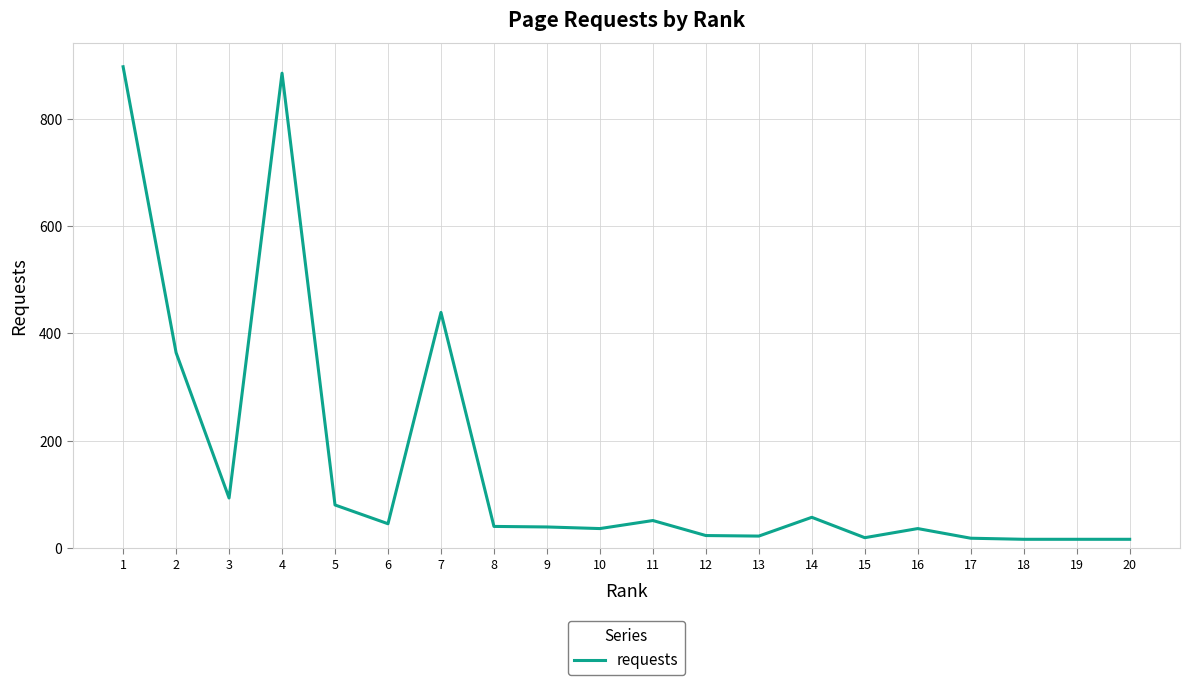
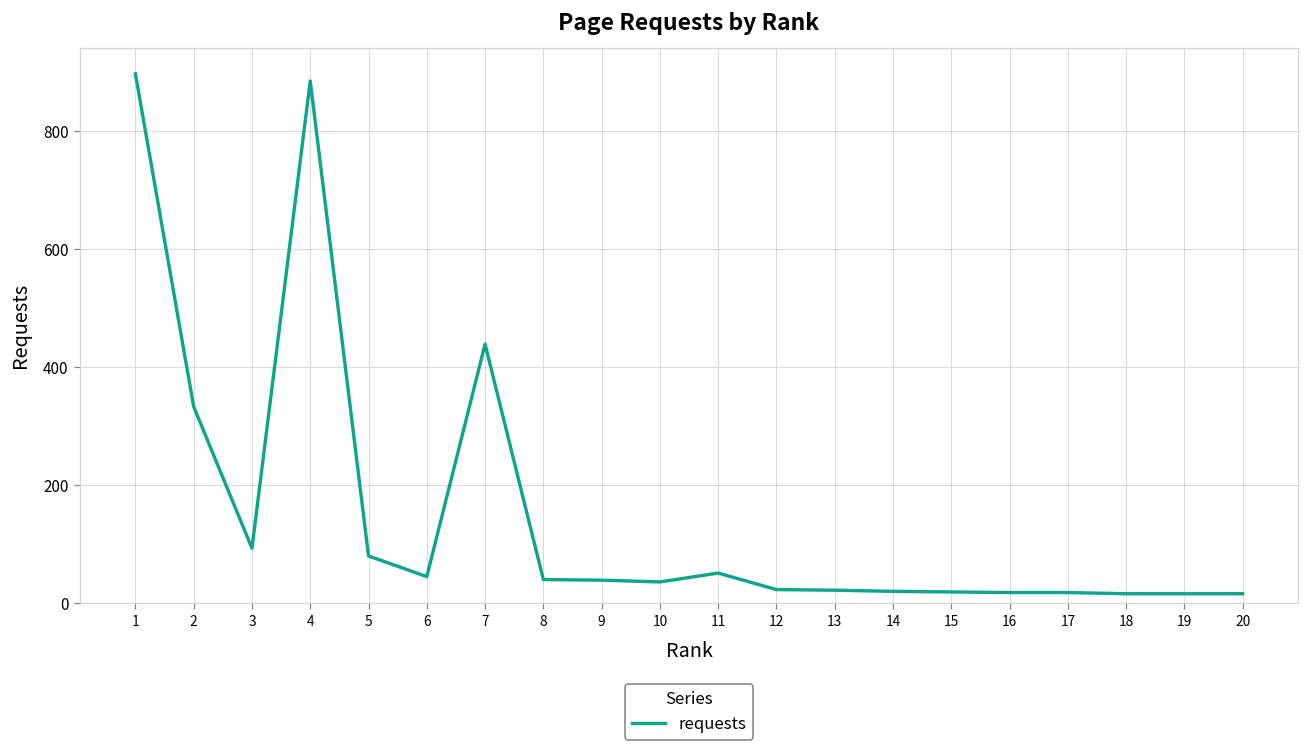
  {
    "1": 900,
-   "2": 360,
+   "2": 330,
    "3": 90,
    "4": 890,
    "5": 80,
    "6": 50,
    "7": 440,
    "8": 40,
    "9": 40,
    "10": 40,
    "11": 50,
    "12": 20,
    "13": 20,
-   "14": 60,
+   "14": 20,
    "15": 20,
-   "16": 40,
+   "16": 20,
    "17": 20,
    "18": 20,
    "19": 20,
    "20": 20
  }
